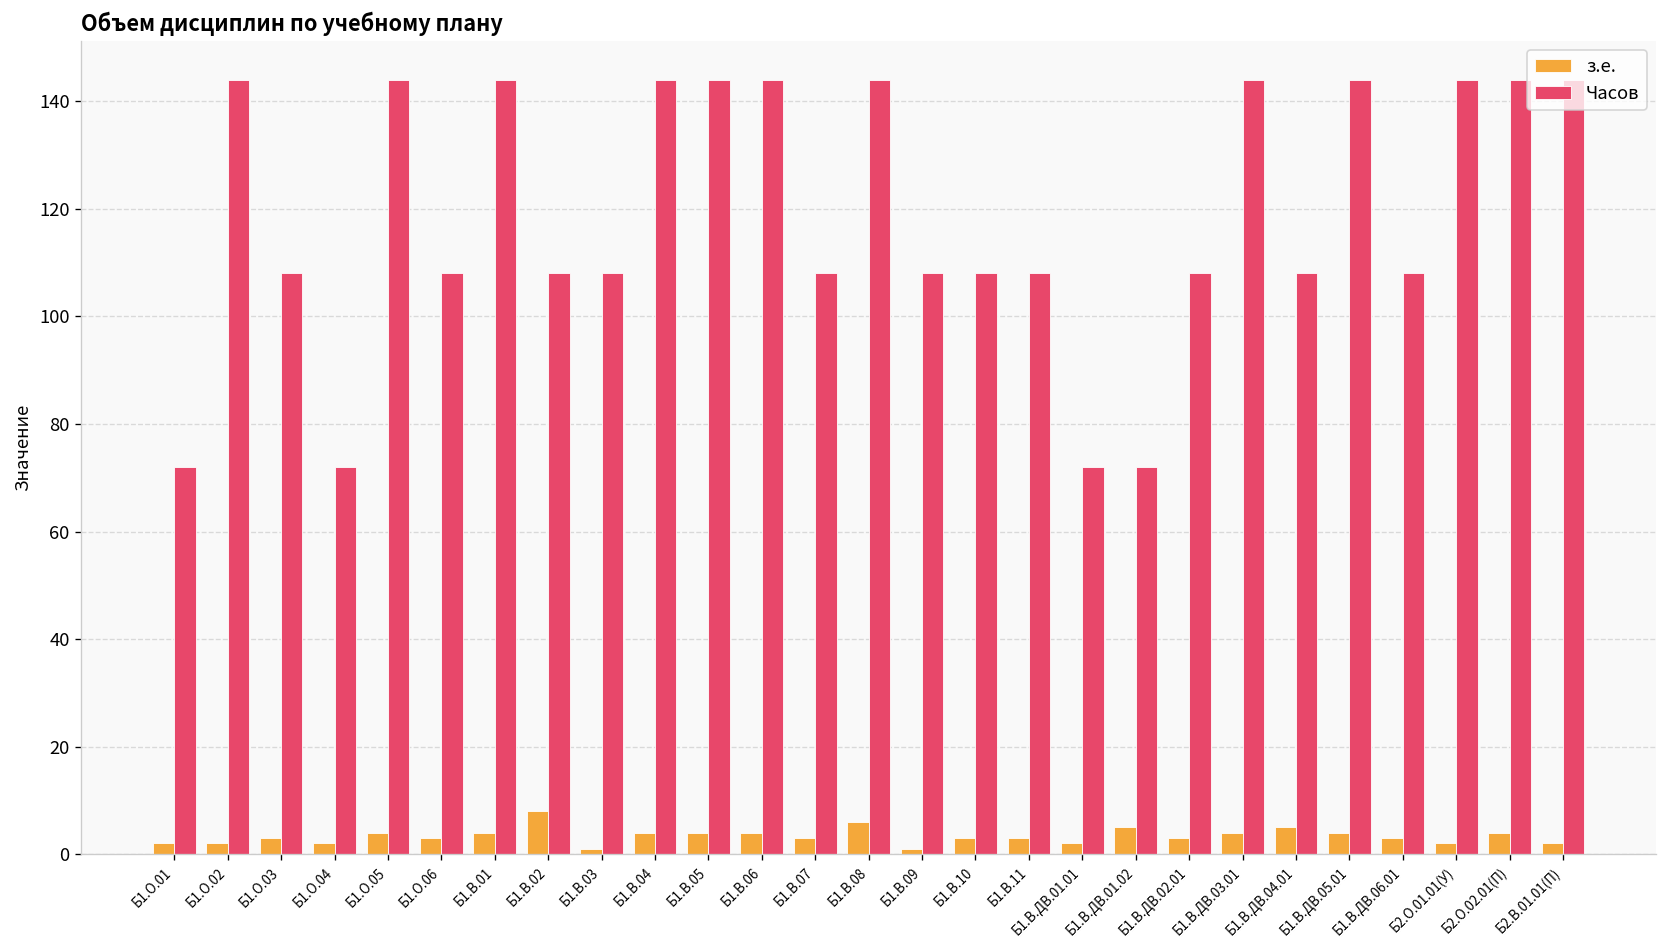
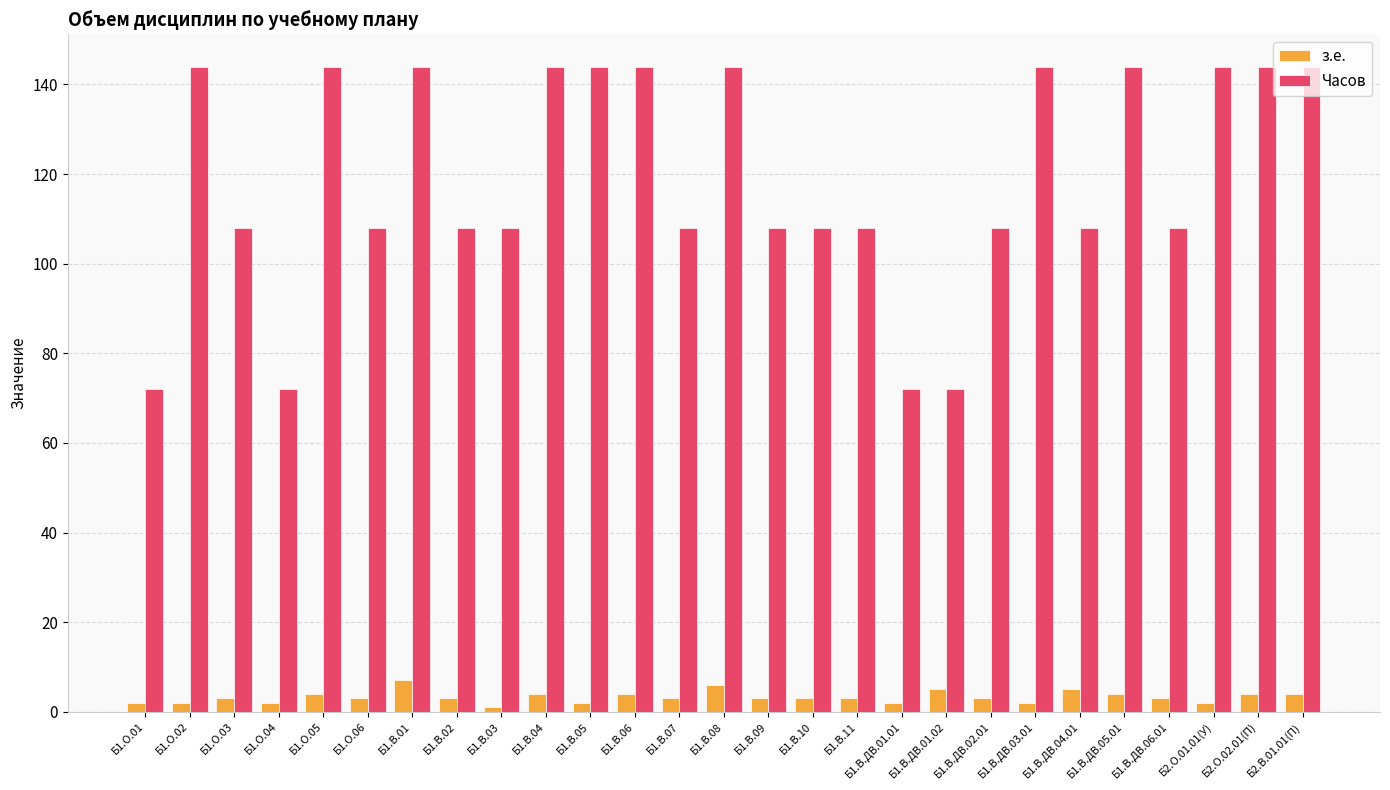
  {
    "з.е.": {
      "Б1.О.01": 2,
      "Б1.О.02": 2,
      "Б1.О.03": 3,
      "Б1.О.04": 2,
      "Б1.О.05": 4,
      "Б1.О.06": 3,
-     "Б1.В.01": 4,
-     "Б1.В.02": 8,
+     "Б1.В.01": 7,
+     "Б1.В.02": 3,
      "Б1.В.03": 1,
      "Б1.В.04": 4,
-     "Б1.В.05": 4,
+     "Б1.В.05": 2,
      "Б1.В.06": 4,
      "Б1.В.07": 3,
      "Б1.В.08": 6,
-     "Б1.В.09": 1,
+     "Б1.В.09": 3,
      "Б1.В.10": 3,
      "Б1.В.11": 3,
      "Б1.В.ДВ.01.01": 2,
      "Б1.В.ДВ.01.02": 5,
      "Б1.В.ДВ.02.01": 3,
-     "Б1.В.ДВ.03.01": 4,
+     "Б1.В.ДВ.03.01": 2,
      "Б1.В.ДВ.04.01": 5,
      "Б1.В.ДВ.05.01": 4,
      "Б1.В.ДВ.06.01": 3,
      "Б2.О.01.01(У)": 2,
      "Б2.О.02.01(П)": 4,
-     "Б2.В.01.01(П)": 2
+     "Б2.В.01.01(П)": 4
    },
    "Часов": {
      "Б1.О.01": 72,
      "Б1.О.02": 144,
      "Б1.О.03": 108,
      "Б1.О.04": 72,
      "Б1.О.05": 144,
      "Б1.О.06": 108,
      "Б1.В.01": 144,
      "Б1.В.02": 108,
      "Б1.В.03": 108,
      "Б1.В.04": 144,
      "Б1.В.05": 144,
      "Б1.В.06": 144,
      "Б1.В.07": 108,
      "Б1.В.08": 144,
      "Б1.В.09": 108,
      "Б1.В.10": 108,
      "Б1.В.11": 108,
      "Б1.В.ДВ.01.01": 72,
      "Б1.В.ДВ.01.02": 72,
      "Б1.В.ДВ.02.01": 108,
      "Б1.В.ДВ.03.01": 144,
      "Б1.В.ДВ.04.01": 108,
      "Б1.В.ДВ.05.01": 144,
      "Б1.В.ДВ.06.01": 108,
      "Б2.О.01.01(У)": 144,
      "Б2.О.02.01(П)": 144
    }
  }
